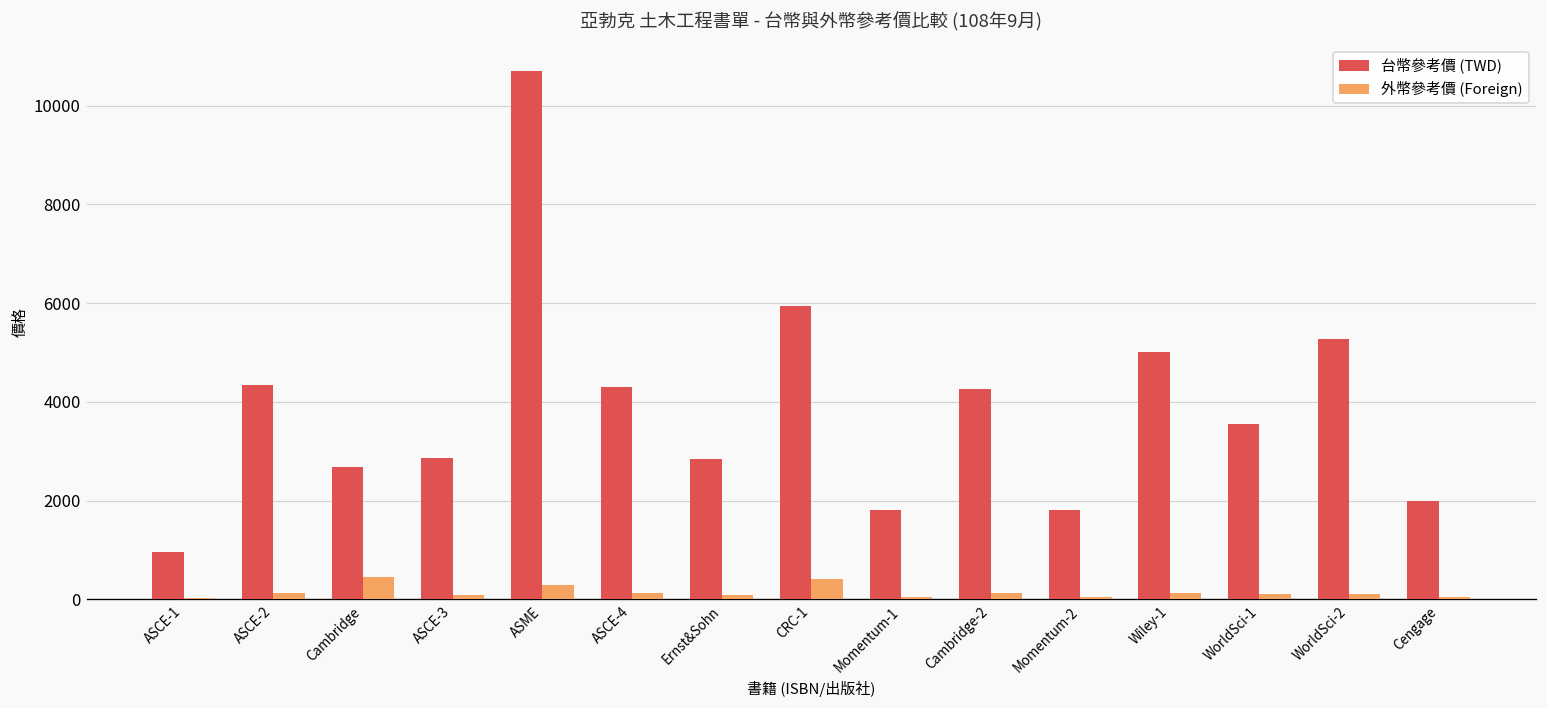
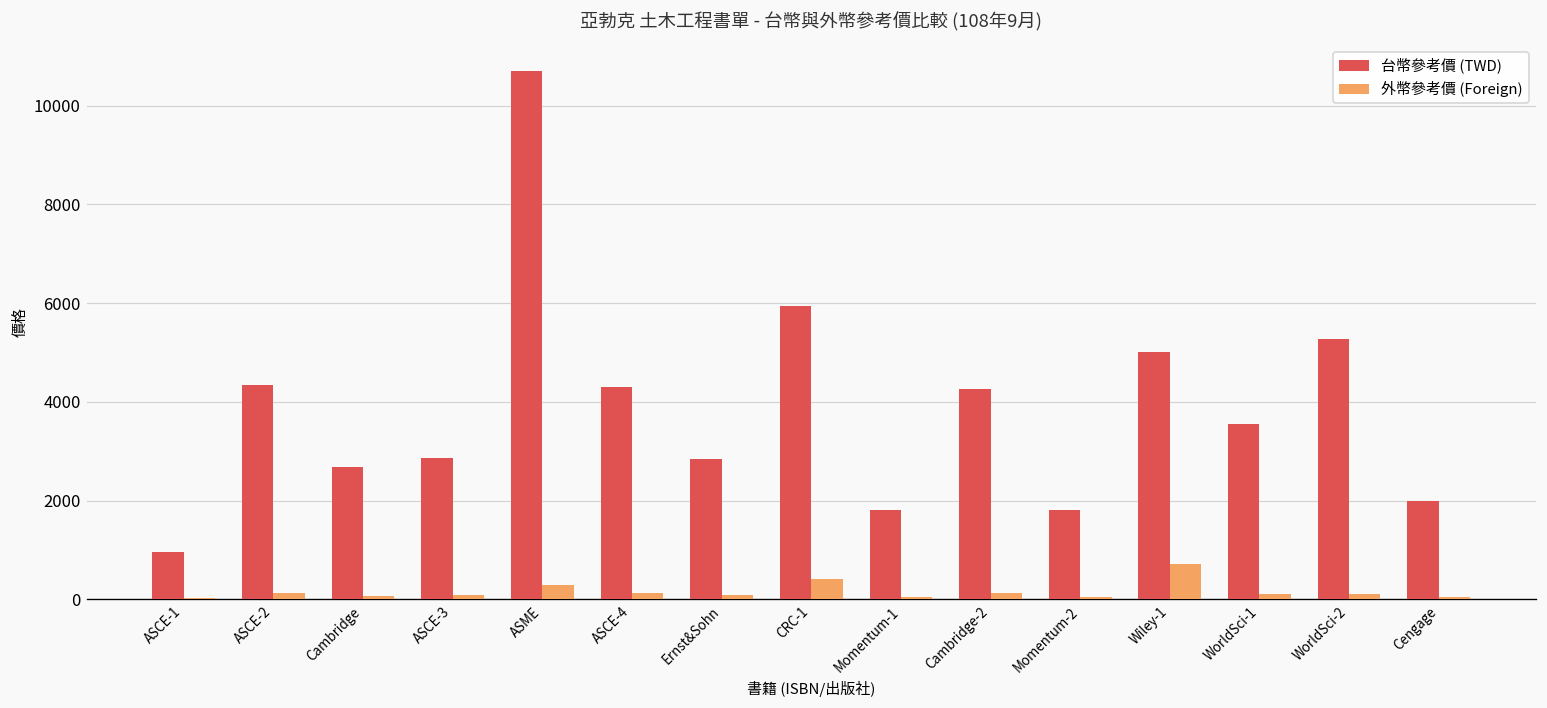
  {
    "台幣參考價 (TWD)": {
      "ASCE-1": 1000,
      "ASCE-2": 4300,
      "Cambridge": 2700,
      "ASCE-3": 2900,
      "ASME": 10700,
      "ASCE-4": 4300,
      "Ernst&Sohn": 2800,
      "CRC-1": 5900,
      "Momentum-1": 1800,
      "Cambridge-2": 4300,
      "Momentum-2": 1800,
      "Wiley-1": 5000,
      "WorldSci-1": 3500,
      "WorldSci-2": 5300,
      "Cengage": 2000
    },
    "外幣參考價 (Foreign)": {
      "ASCE-2": 100,
-     "Cambridge": 500,
+     "Cambridge": 100,
      "ASCE-3": 100,
      "ASME": 300,
      "ASCE-4": 100,
      "Ernst&Sohn": 100,
      "CRC-1": 400,
      "Cambridge-2": 100,
-     "Wiley-1": 100,
+     "Wiley-1": 700,
      "WorldSci-1": 100,
      "WorldSci-2": 100
    }
  }
